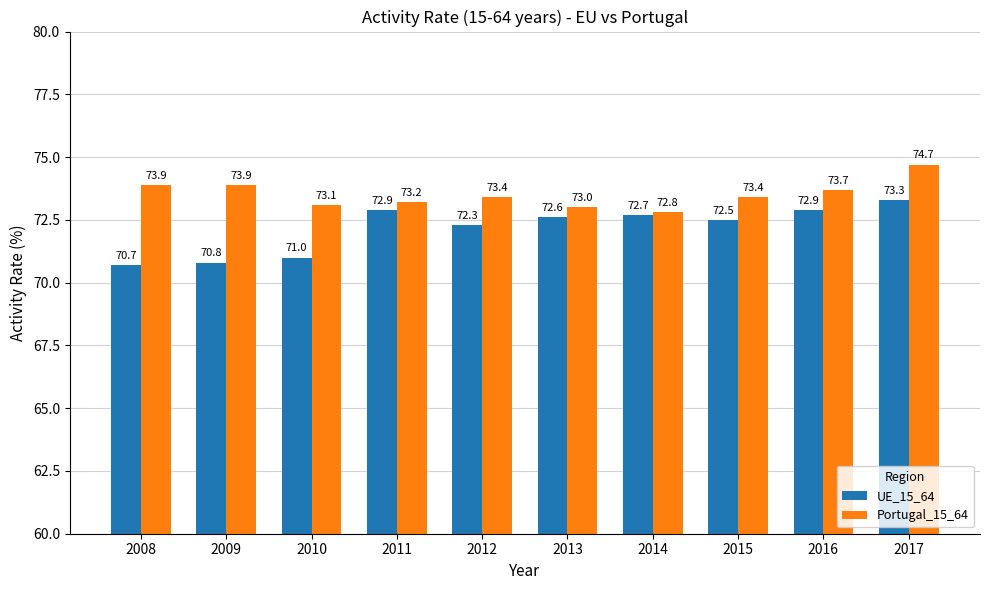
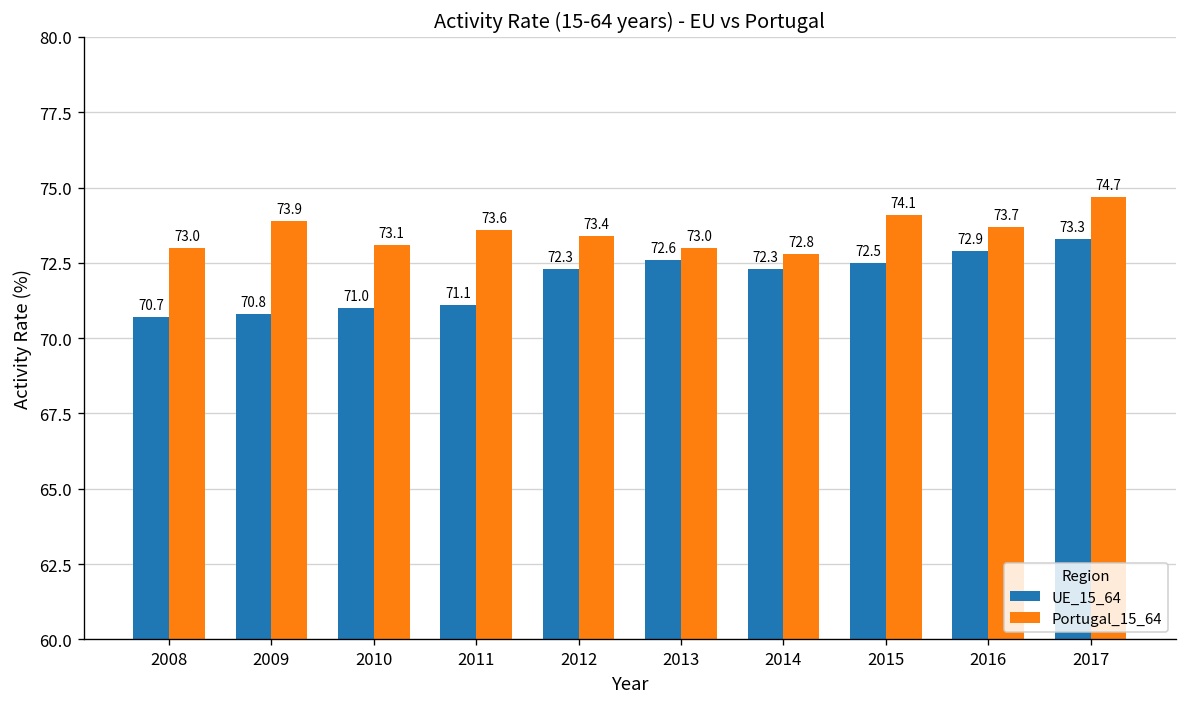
  {
    "UE_15_64": {
      "2008": 70.7,
      "2009": 70.8,
      "2010": 71.0,
-     "2011": 72.9,
+     "2011": 71.1,
      "2012": 72.3,
      "2013": 72.6,
-     "2014": 72.7,
+     "2014": 72.3,
      "2015": 72.5,
      "2016": 72.9,
      "2017": 73.3
    },
    "Portugal_15_64": {
-     "2008": 73.9,
+     "2008": 73.0,
      "2009": 73.9,
      "2010": 73.1,
-     "2011": 73.2,
+     "2011": 73.6,
      "2012": 73.4,
      "2013": 73.0,
      "2014": 72.8,
-     "2015": 73.4,
+     "2015": 74.1,
      "2016": 73.7,
      "2017": 74.7
    }
  }
